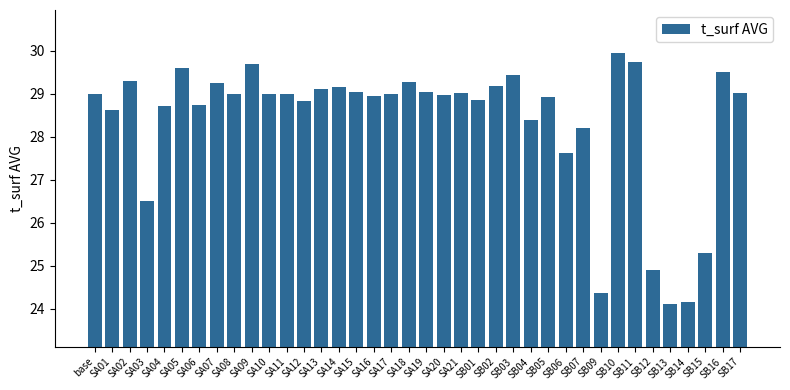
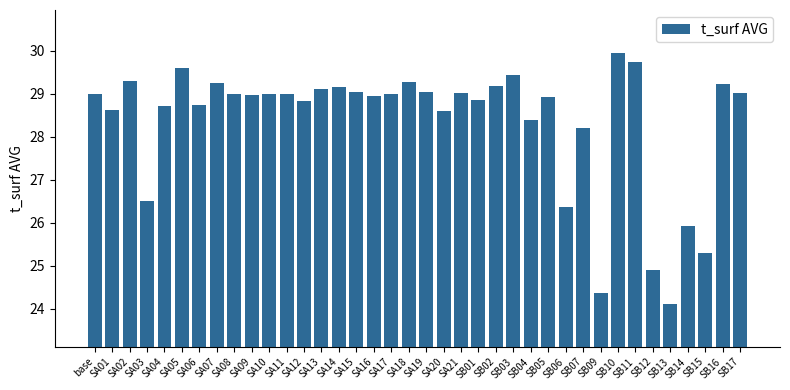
  {
    "base": 29.0,
    "SA01": 28.6,
    "SA02": 29.3,
    "SA03": 26.5,
    "SA04": 28.7,
    "SA05": 29.6,
    "SA06": 28.7,
    "SA07": 29.3,
    "SA08": 29.0,
-   "SA09": 29.7,
+   "SA09": 29.0,
    "SA10": 29.0,
    "SA11": 29.0,
    "SA12": 28.8,
    "SA13": 29.1,
    "SA14": 29.2,
    "SA15": 29.0,
    "SA16": 29.0,
    "SA17": 29.0,
    "SA18": 29.3,
    "SA19": 29.0,
-   "SA20": 29.0,
+   "SA20": 28.6,
    "SA21": 29.0,
    "SB01": 28.9,
    "SB02": 29.2,
    "SB03": 29.4,
    "SB04": 28.4,
    "SB05": 28.9,
-   "SB06": 27.6,
+   "SB06": 26.4,
    "SB07": 28.2,
    "SB09": 24.4,
    "SB10": 29.9,
    "SB11": 29.7,
    "SB12": 24.9,
    "SB13": 24.1,
-   "SB14": 24.2,
+   "SB14": 25.9,
    "SB15": 25.3,
-   "SB16": 29.5,
+   "SB16": 29.2,
    "SB17": 29.0
  }
